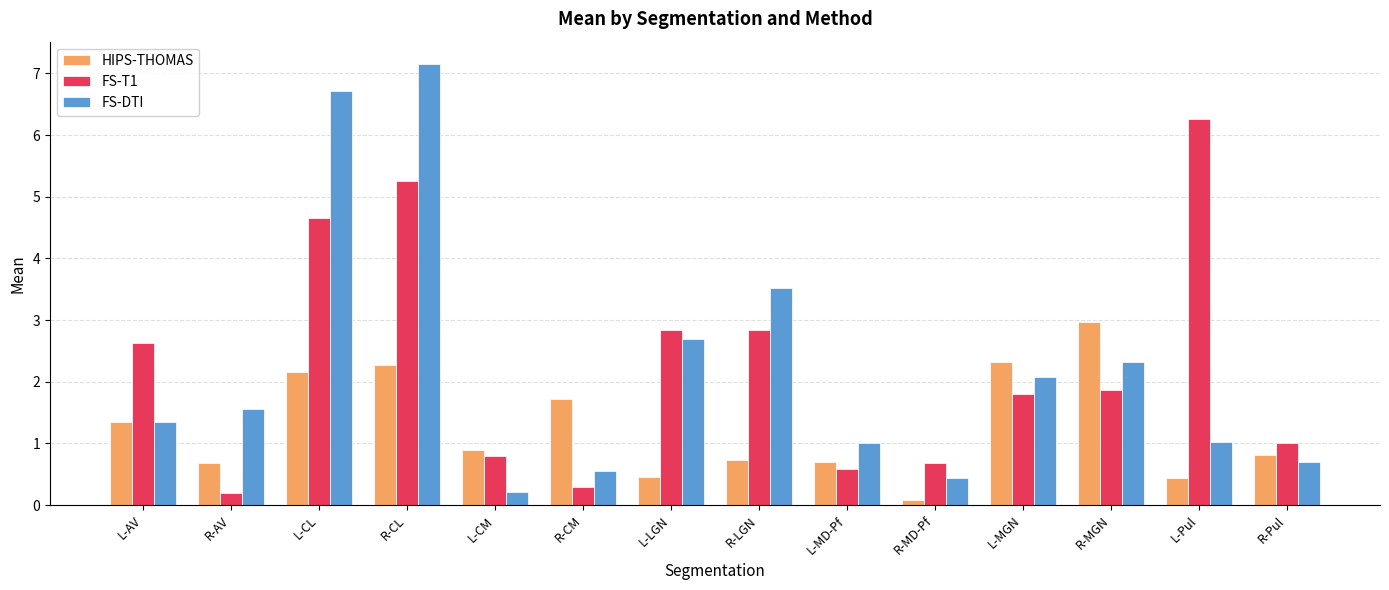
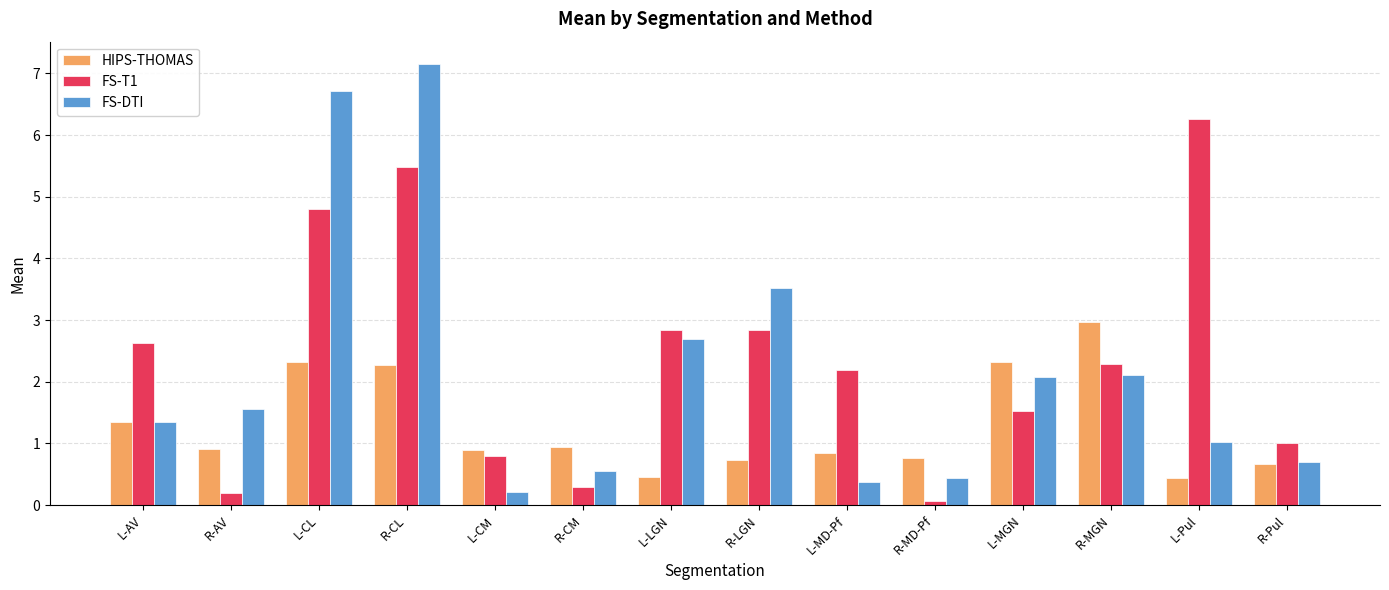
  {
    "HIPS-THOMAS": {
      "L-AV": 1.3,
-     "R-AV": 0.7,
-     "L-CL": 2.2,
+     "R-AV": 0.9,
+     "L-CL": 2.3,
      "R-CL": 2.3,
      "L-CM": 0.9,
-     "R-CM": 1.7,
+     "R-CM": 0.9,
      "L-LGN": 0.5,
      "R-LGN": 0.7,
-     "L-MD-Pf": 0.7,
-     "R-MD-Pf": 0.1,
+     "L-MD-Pf": 0.8,
+     "R-MD-Pf": 0.8,
      "L-MGN": 2.3,
      "R-MGN": 3.0,
      "L-Pul": 0.4,
-     "R-Pul": 0.8
+     "R-Pul": 0.7
    },
    "FS-T1": {
      "L-AV": 2.6,
      "R-AV": 0.2,
-     "L-CL": 4.7,
-     "R-CL": 5.3,
+     "L-CL": 4.8,
+     "R-CL": 5.5,
      "L-CM": 0.8,
      "R-CM": 0.3,
      "L-LGN": 2.8,
      "R-LGN": 2.8,
-     "L-MD-Pf": 0.6,
-     "R-MD-Pf": 0.7,
-     "L-MGN": 1.8,
-     "R-MGN": 1.9,
+     "L-MD-Pf": 2.2,
+     "R-MD-Pf": 0.1,
+     "L-MGN": 1.5,
+     "R-MGN": 2.3,
      "L-Pul": 6.3,
      "R-Pul": 1.0
    },
    "FS-DTI": {
      "L-AV": 1.3,
      "R-AV": 1.6,
      "L-CL": 6.7,
      "R-CL": 7.2,
      "L-CM": 0.2,
      "R-CM": 0.5,
      "L-LGN": 2.7,
      "R-LGN": 3.5,
-     "L-MD-Pf": 1.0,
+     "L-MD-Pf": 0.4,
      "R-MD-Pf": 0.4,
      "L-MGN": 2.1,
-     "R-MGN": 2.3,
+     "R-MGN": 2.1,
      "L-Pul": 1.0,
      "R-Pul": 0.7
    }
  }
